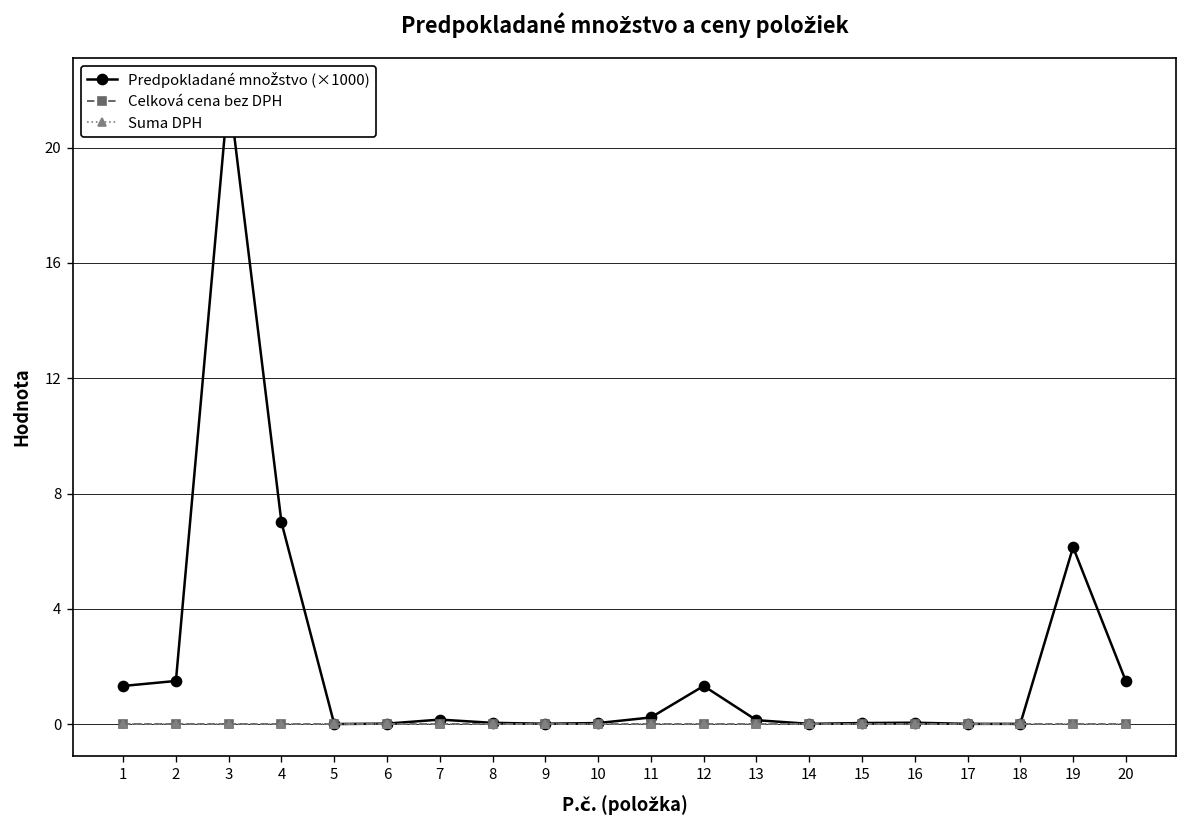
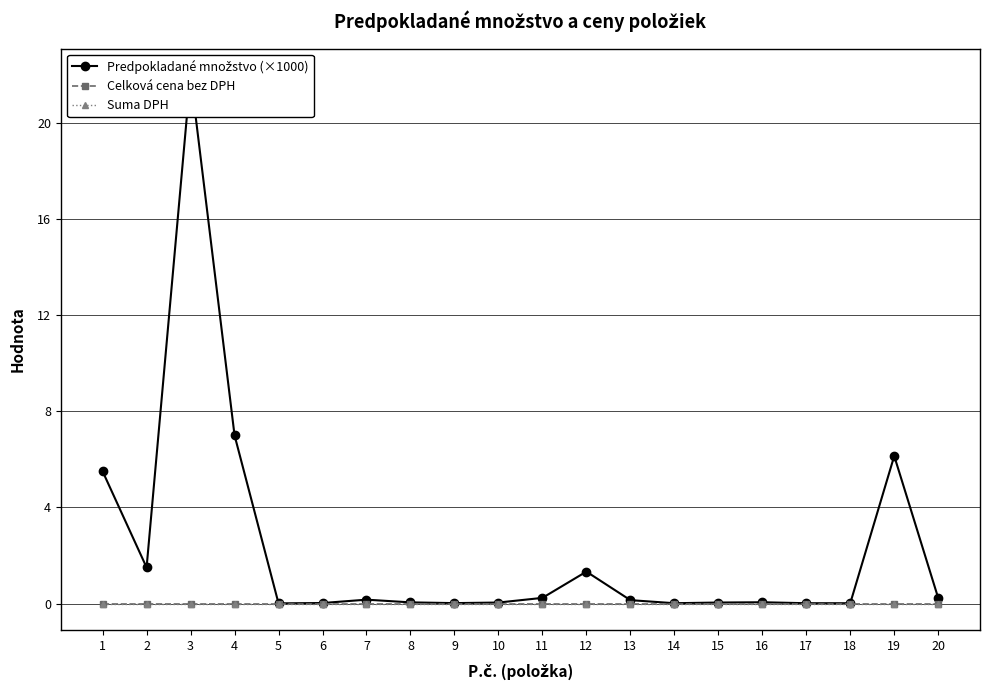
  {
    "Predpokladané množstvo (×1000)": {
-     "1": 1.3,
+     "1": 5.5,
      "2": 1.5,
      "4": 7.0,
      "7": 0.2,
      "11": 0.2,
      "12": 1.3,
      "13": 0.1,
      "19": 6.1,
-     "20": 1.5
+     "20": 0.2
    },
    "Suma DPH": {
      "1": 0.0,
      "2": 0.0,
      "3": 0.0,
      "4": 0.0,
      "7": 0.0,
      "11": 0.0,
      "12": 0.0,
      "13": 0.0,
      "19": 0.0,
      "20": 0.0
    }
  }
